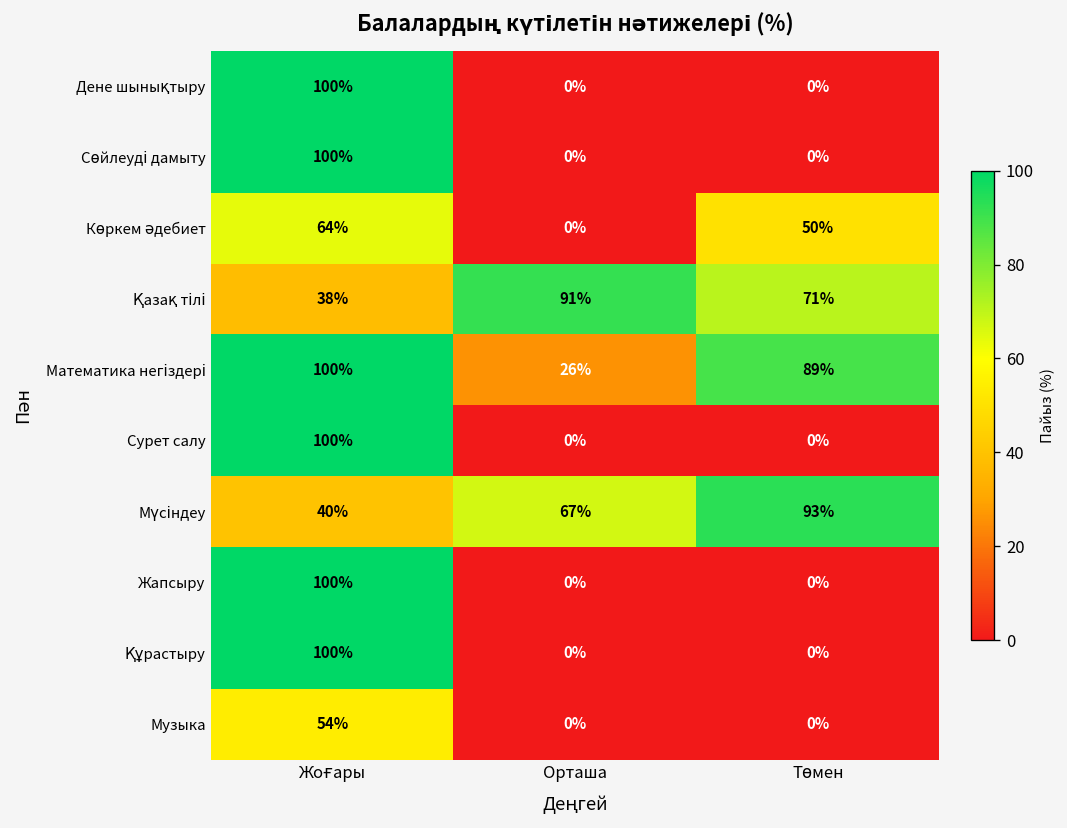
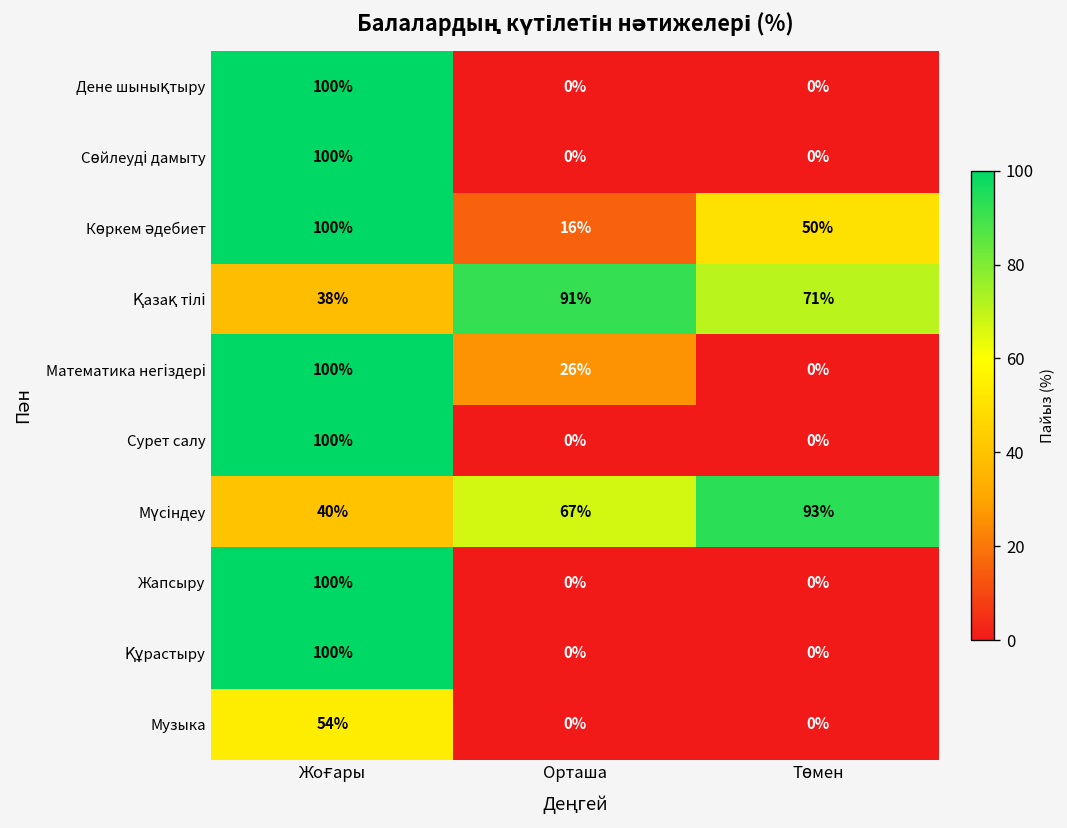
  {
    "Дене шынықтыру": {
      "Жоғары": "100%",
      "Орташа": "0%",
      "Төмен": "0%"
    },
    "Сөйлеуді дамыту": {
      "Жоғары": "100%",
      "Орташа": "0%",
      "Төмен": "0%"
    },
    "Көркем әдебиет": {
-     "Жоғары": "64%",
-     "Орташа": "0%",
+     "Жоғары": "100%",
+     "Орташа": "16%",
      "Төмен": "50%"
    },
    "Қазақ тілі": {
      "Жоғары": "38%",
      "Орташа": "91%",
      "Төмен": "71%"
    },
    "Математика негіздері": {
      "Жоғары": "100%",
      "Орташа": "26%",
-     "Төмен": "89%"
+     "Төмен": "0%"
    },
    "Сурет салу": {
      "Жоғары": "100%",
      "Орташа": "0%",
      "Төмен": "0%"
    },
    "Мүсіндеу": {
      "Жоғары": "40%",
      "Орташа": "67%",
      "Төмен": "93%"
    },
    "Жапсыру": {
      "Жоғары": "100%",
      "Орташа": "0%",
      "Төмен": "0%"
    },
    "Құрастыру": {
      "Жоғары": "100%",
      "Орташа": "0%",
      "Төмен": "0%"
    },
    "Музыка": {
      "Жоғары": "54%",
      "Орташа": "0%",
      "Төмен": "0%"
    }
  }
